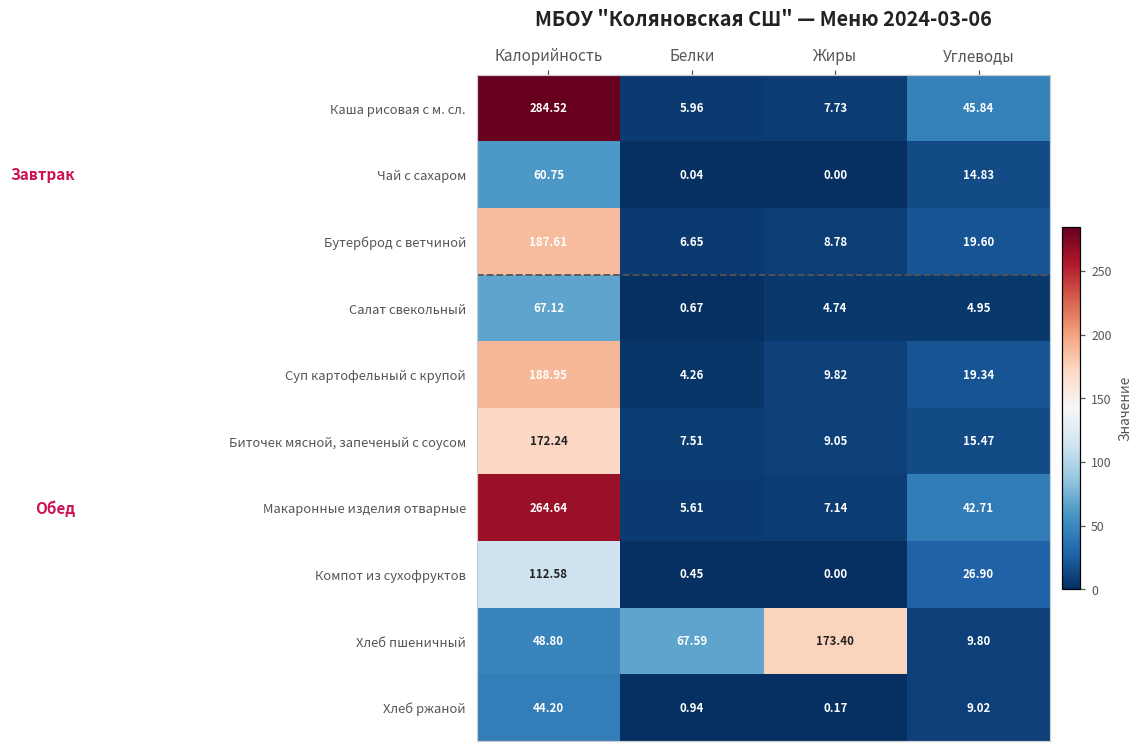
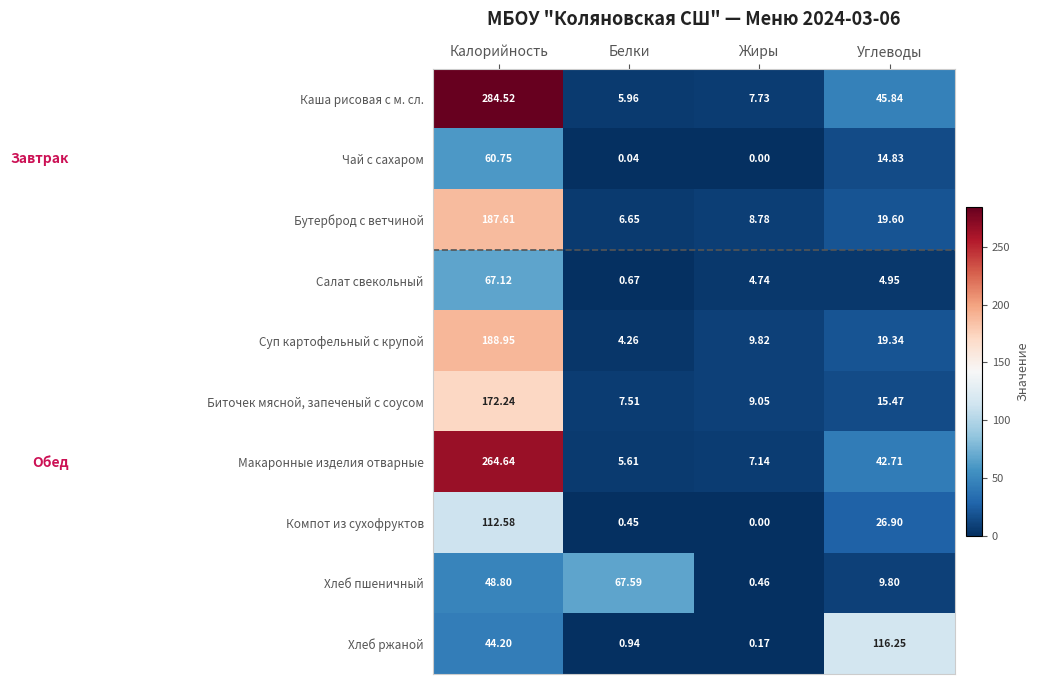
  {
    "Каша рисовая с м. сл.": {
      "Калорийность": 284.52,
      "Белки": 5.96,
      "Жиры": 7.73,
      "Углеводы": 45.84
    },
    "Чай с сахаром": {
      "Калорийность": 60.75,
      "Белки": 0.04,
      "Жиры": 0.00,
      "Углеводы": 14.83
    },
    "Бутерброд с ветчиной": {
      "Калорийность": 187.61,
      "Белки": 6.65,
      "Жиры": 8.78,
      "Углеводы": 19.60
    },
    "Салат свекольный": {
      "Калорийность": 67.12,
      "Белки": 0.67,
      "Жиры": 4.74,
      "Углеводы": 4.95
    },
    "Суп картофельный с крупой": {
      "Калорийность": 188.95,
      "Белки": 4.26,
      "Жиры": 9.82,
      "Углеводы": 19.34
    },
    "Биточек мясной, запеченый с соусом": {
      "Калорийность": 172.24,
      "Белки": 7.51,
      "Жиры": 9.05,
      "Углеводы": 15.47
    },
    "Макаронные изделия отварные": {
      "Калорийность": 264.64,
      "Белки": 5.61,
      "Жиры": 7.14,
      "Углеводы": 42.71
    },
    "Компот из сухофруктов": {
      "Калорийность": 112.58,
      "Белки": 0.45,
      "Жиры": 0.00,
      "Углеводы": 26.90
    },
    "Хлеб пшеничный": {
      "Калорийность": 48.80,
      "Белки": 67.59,
-     "Жиры": 173.40,
+     "Жиры": 0.46,
      "Углеводы": 9.80
    },
    "Хлеб ржаной": {
      "Калорийность": 44.20,
      "Белки": 0.94,
      "Жиры": 0.17,
-     "Углеводы": 9.02
+     "Углеводы": 116.25
    }
  }
